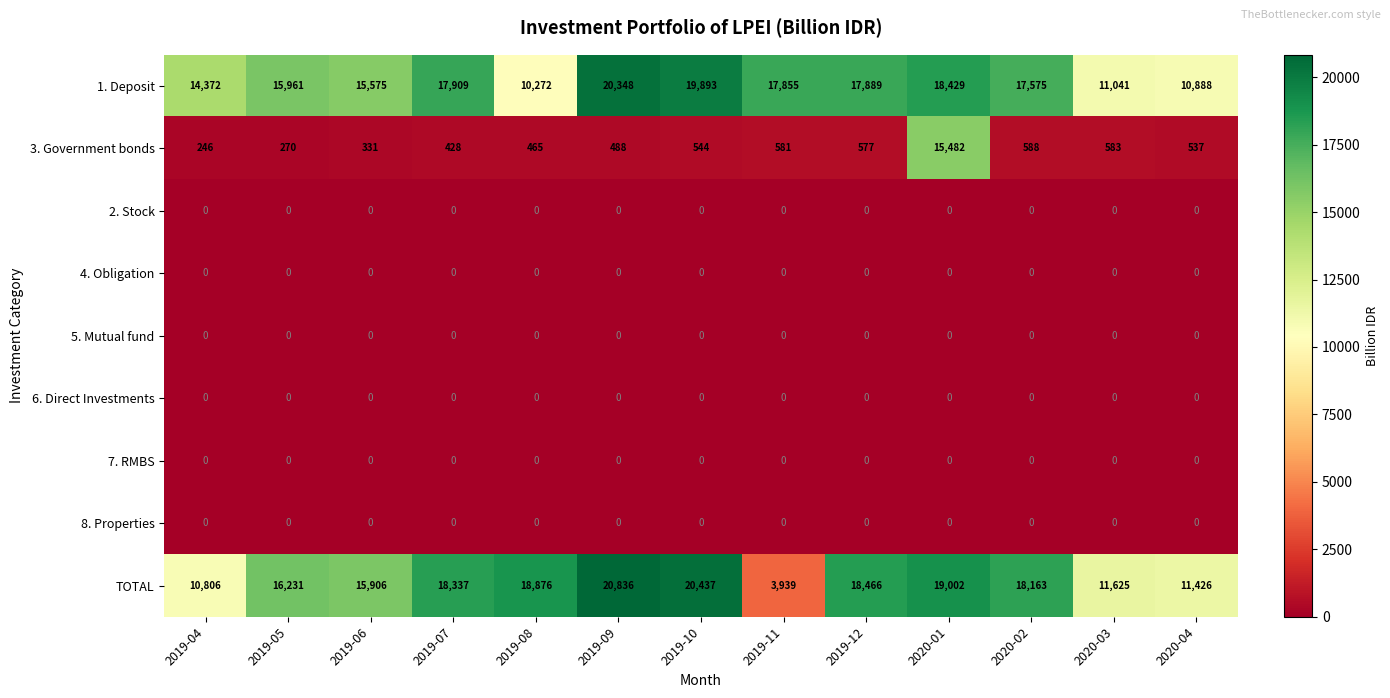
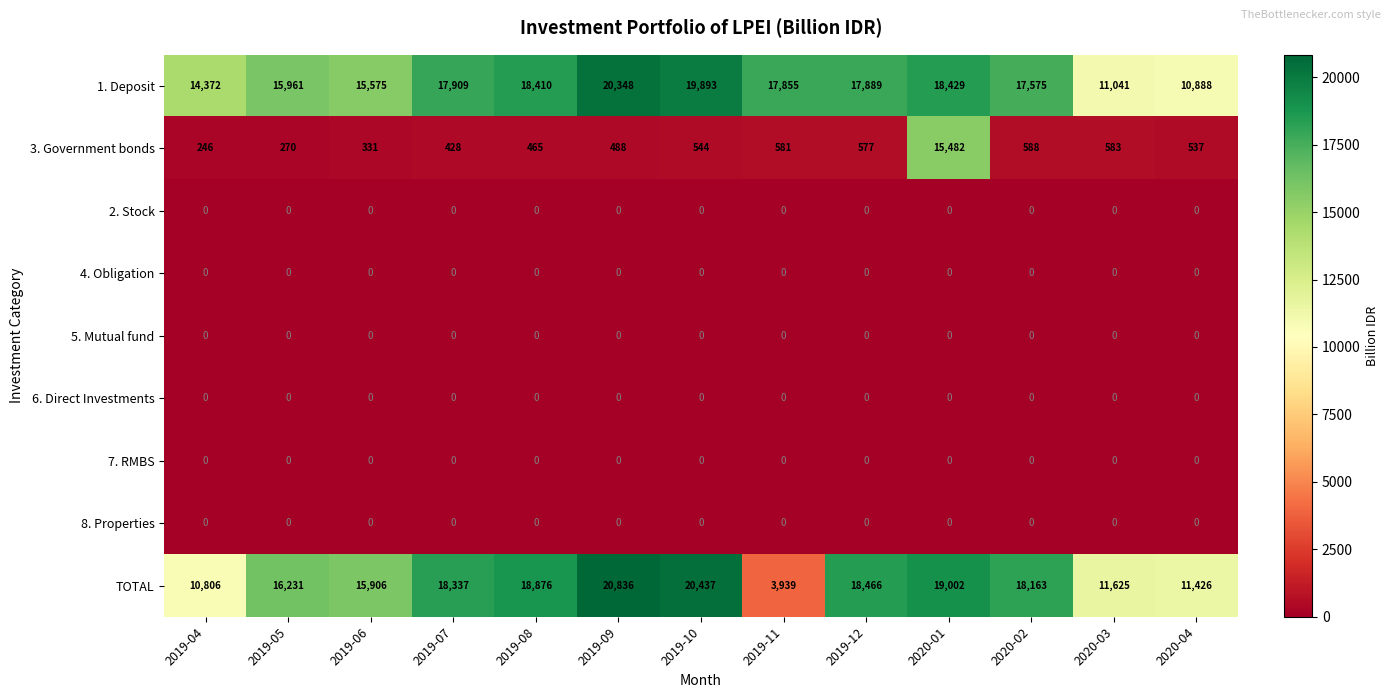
  {
    "1. Deposit": {
      "2019-04": "14,372",
      "2019-05": "15,961",
      "2019-06": "15,575",
      "2019-07": "17,909",
-     "2019-08": "10,272",
+     "2019-08": "18,410",
      "2019-09": "20,348",
      "2019-10": "19,893",
      "2019-11": "17,855",
      "2019-12": "17,889",
      "2020-01": "18,429",
      "2020-02": "17,575",
      "2020-03": "11,041",
      "2020-04": "10,888"
    },
    "3. Government bonds": {
      "2019-04": "246",
      "2019-05": "270",
      "2019-06": "331",
      "2019-07": "428",
      "2019-08": "465",
      "2019-09": "488",
      "2019-10": "544",
      "2019-11": "581",
      "2019-12": "577",
      "2020-01": "15,482",
      "2020-02": "588",
      "2020-03": "583",
      "2020-04": "537"
    },
    "2. Stock": {
      "2019-04": "0",
      "2019-05": "0",
      "2019-06": "0",
      "2019-07": "0",
      "2019-08": "0",
      "2019-09": "0",
      "2019-10": "0",
      "2019-11": "0",
      "2019-12": "0",
      "2020-01": "0",
      "2020-02": "0",
      "2020-03": "0",
      "2020-04": "0"
    },
    "4. Obligation": {
      "2019-04": "0",
      "2019-05": "0",
      "2019-06": "0",
      "2019-07": "0",
      "2019-08": "0",
      "2019-09": "0",
      "2019-10": "0",
      "2019-11": "0",
      "2019-12": "0",
      "2020-01": "0",
      "2020-02": "0",
      "2020-03": "0",
      "2020-04": "0"
    },
    "5. Mutual fund": {
      "2019-04": "0",
      "2019-05": "0",
      "2019-06": "0",
      "2019-07": "0",
      "2019-08": "0",
      "2019-09": "0",
      "2019-10": "0",
      "2019-11": "0",
      "2019-12": "0",
      "2020-01": "0",
      "2020-02": "0",
      "2020-03": "0",
      "2020-04": "0"
    },
    "6. Direct Investments": {
      "2019-04": "0",
      "2019-05": "0",
      "2019-06": "0",
      "2019-07": "0",
      "2019-08": "0",
      "2019-09": "0",
      "2019-10": "0",
      "2019-11": "0",
      "2019-12": "0",
      "2020-01": "0",
      "2020-02": "0",
      "2020-03": "0",
      "2020-04": "0"
    },
    "7. RMBS": {
      "2019-04": "0",
      "2019-05": "0",
      "2019-06": "0",
      "2019-07": "0",
      "2019-08": "0",
      "2019-09": "0",
      "2019-10": "0",
      "2019-11": "0",
      "2019-12": "0",
      "2020-01": "0",
      "2020-02": "0",
      "2020-03": "0",
      "2020-04": "0"
    },
    "8. Properties": {
      "2019-04": "0",
      "2019-05": "0",
      "2019-06": "0",
      "2019-07": "0",
      "2019-08": "0",
      "2019-09": "0",
      "2019-10": "0",
      "2019-11": "0",
      "2019-12": "0",
      "2020-01": "0",
      "2020-02": "0",
      "2020-03": "0",
      "2020-04": "0"
    },
    "TOTAL": {
      "2019-04": "10,806",
      "2019-05": "16,231",
      "2019-06": "15,906",
      "2019-07": "18,337",
      "2019-08": "18,876",
      "2019-09": "20,836",
      "2019-10": "20,437",
      "2019-11": "3,939",
      "2019-12": "18,466",
      "2020-01": "19,002",
      "2020-02": "18,163",
      "2020-03": "11,625",
      "2020-04": "11,426"
    }
  }
